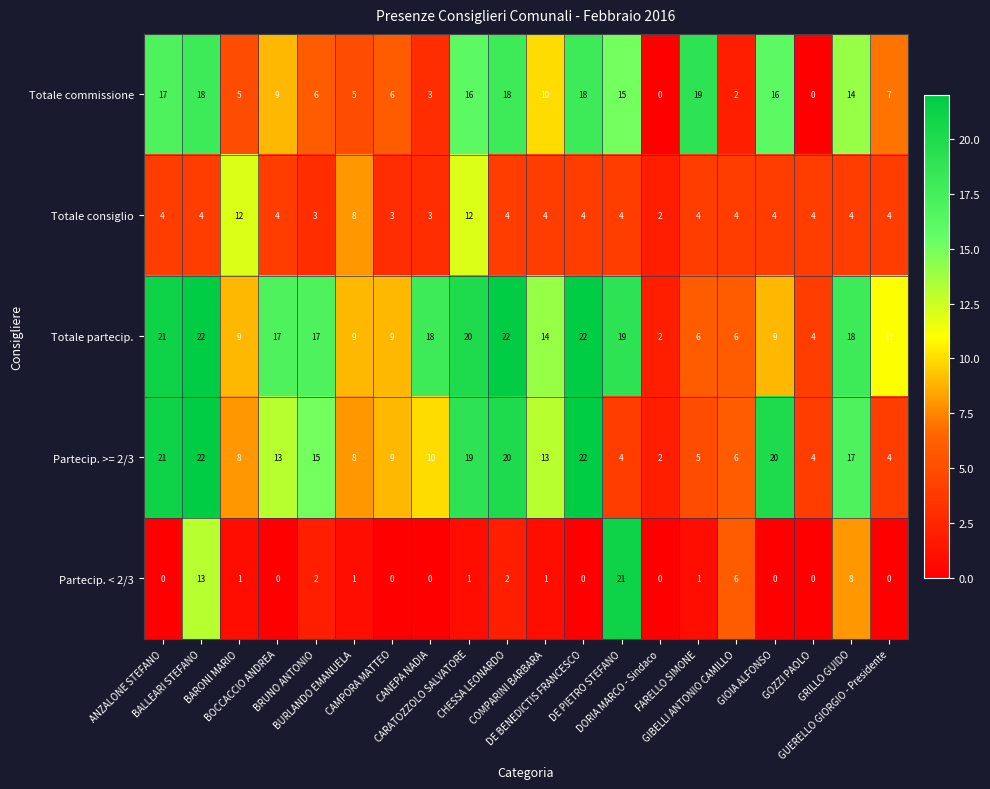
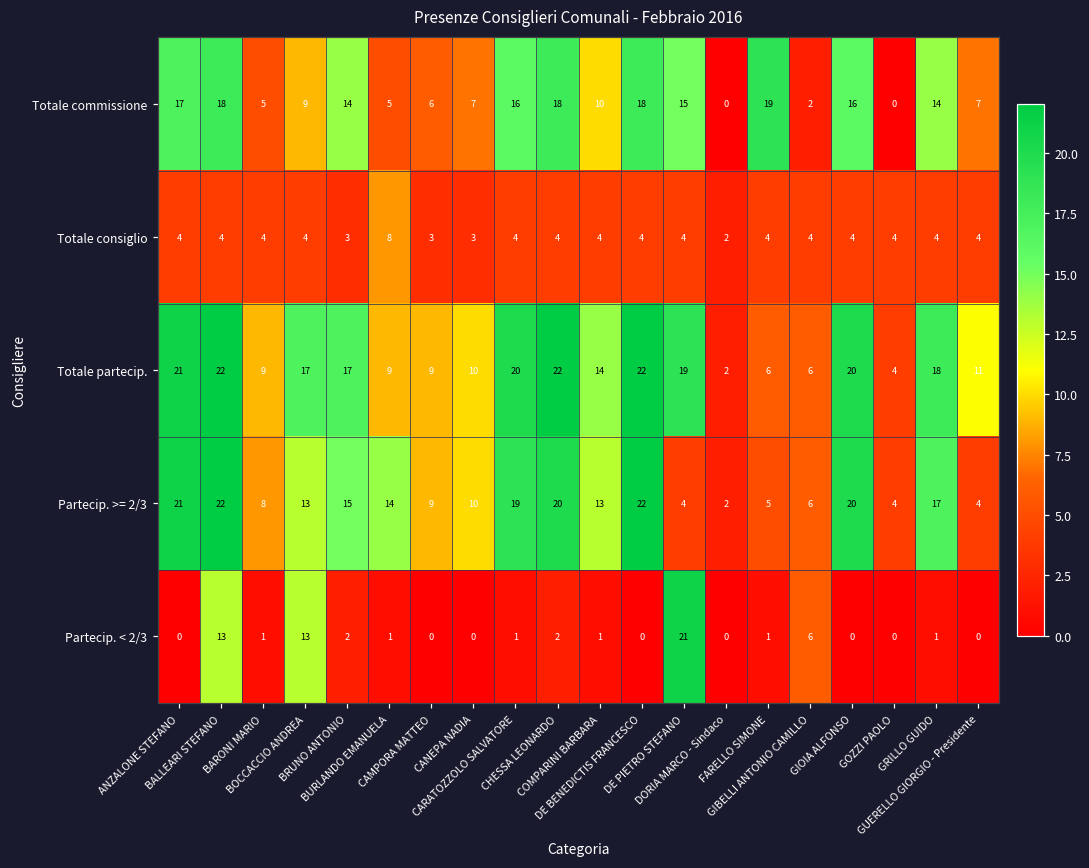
  {
    "Totale commissione": {
      "ANZALONE STEFANO": 17,
      "BALLEARI STEFANO": 18,
      "BARONI MARIO": 5,
      "BOCCACCIO ANDREA": 9,
-     "BRUNO ANTONIO": 6,
+     "BRUNO ANTONIO": 14,
      "BURLANDO EMANUELA": 5,
      "CAMPORA MATTEO": 6,
-     "CANEPA NADIA": 3,
+     "CANEPA NADIA": 7,
      "CARATOZZOLO SALVATORE": 16,
      "CHESSA LEONARDO": 18,
      "COMPARINI BARBARA": 10,
      "DE BENEDICTIS FRANCESCO": 18,
      "DE PIETRO STEFANO": 15,
      "DORIA MARCO - Sindaco": 0,
      "FARELLO SIMONE": 19,
      "GIBELLI ANTONIO CAMILLO": 2,
      "GIOIA ALFONSO": 16,
      "GOZZI PAOLO": 0,
      "GRILLO GUIDO": 14,
      "GUERELLO GIORGIO - Presidente": 7
    },
    "Totale consiglio": {
      "ANZALONE STEFANO": 4,
      "BALLEARI STEFANO": 4,
-     "BARONI MARIO": 12,
+     "BARONI MARIO": 4,
      "BOCCACCIO ANDREA": 4,
      "BRUNO ANTONIO": 3,
      "BURLANDO EMANUELA": 8,
      "CAMPORA MATTEO": 3,
      "CANEPA NADIA": 3,
-     "CARATOZZOLO SALVATORE": 12,
+     "CARATOZZOLO SALVATORE": 4,
      "CHESSA LEONARDO": 4,
      "COMPARINI BARBARA": 4,
      "DE BENEDICTIS FRANCESCO": 4,
      "DE PIETRO STEFANO": 4,
      "DORIA MARCO - Sindaco": 2,
      "FARELLO SIMONE": 4,
      "GIBELLI ANTONIO CAMILLO": 4,
      "GIOIA ALFONSO": 4,
      "GOZZI PAOLO": 4,
      "GRILLO GUIDO": 4,
      "GUERELLO GIORGIO - Presidente": 4
    },
    "Totale partecip.": {
      "ANZALONE STEFANO": 21,
      "BALLEARI STEFANO": 22,
      "BARONI MARIO": 9,
      "BOCCACCIO ANDREA": 17,
      "BRUNO ANTONIO": 17,
      "BURLANDO EMANUELA": 9,
      "CAMPORA MATTEO": 9,
-     "CANEPA NADIA": 18,
+     "CANEPA NADIA": 10,
      "CARATOZZOLO SALVATORE": 20,
      "CHESSA LEONARDO": 22,
      "COMPARINI BARBARA": 14,
      "DE BENEDICTIS FRANCESCO": 22,
      "DE PIETRO STEFANO": 19,
      "DORIA MARCO - Sindaco": 2,
      "FARELLO SIMONE": 6,
      "GIBELLI ANTONIO CAMILLO": 6,
-     "GIOIA ALFONSO": 9,
+     "GIOIA ALFONSO": 20,
      "GOZZI PAOLO": 4,
      "GRILLO GUIDO": 18,
      "GUERELLO GIORGIO - Presidente": 11
    },
    "Partecip. >= 2/3": {
      "ANZALONE STEFANO": 21,
      "BALLEARI STEFANO": 22,
      "BARONI MARIO": 8,
      "BOCCACCIO ANDREA": 13,
      "BRUNO ANTONIO": 15,
-     "BURLANDO EMANUELA": 8,
+     "BURLANDO EMANUELA": 14,
      "CAMPORA MATTEO": 9,
      "CANEPA NADIA": 10,
      "CARATOZZOLO SALVATORE": 19,
      "CHESSA LEONARDO": 20,
      "COMPARINI BARBARA": 13,
      "DE BENEDICTIS FRANCESCO": 22,
      "DE PIETRO STEFANO": 4,
      "DORIA MARCO - Sindaco": 2,
      "FARELLO SIMONE": 5,
      "GIBELLI ANTONIO CAMILLO": 6,
      "GIOIA ALFONSO": 20,
      "GOZZI PAOLO": 4,
      "GRILLO GUIDO": 17,
      "GUERELLO GIORGIO - Presidente": 4
    },
    "Partecip. < 2/3": {
      "ANZALONE STEFANO": 0,
      "BALLEARI STEFANO": 13,
      "BARONI MARIO": 1,
-     "BOCCACCIO ANDREA": 0,
+     "BOCCACCIO ANDREA": 13,
      "BRUNO ANTONIO": 2,
      "BURLANDO EMANUELA": 1,
      "CAMPORA MATTEO": 0,
      "CANEPA NADIA": 0,
      "CARATOZZOLO SALVATORE": 1,
      "CHESSA LEONARDO": 2,
      "COMPARINI BARBARA": 1,
      "DE BENEDICTIS FRANCESCO": 0,
      "DE PIETRO STEFANO": 21,
      "DORIA MARCO - Sindaco": 0,
      "FARELLO SIMONE": 1,
      "GIBELLI ANTONIO CAMILLO": 6,
      "GIOIA ALFONSO": 0,
      "GOZZI PAOLO": 0,
-     "GRILLO GUIDO": 8,
+     "GRILLO GUIDO": 1,
      "GUERELLO GIORGIO - Presidente": 0
    }
  }
